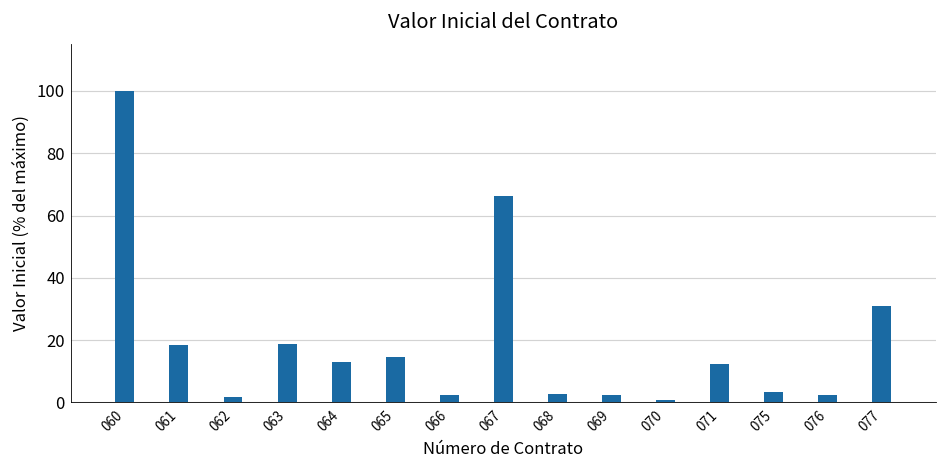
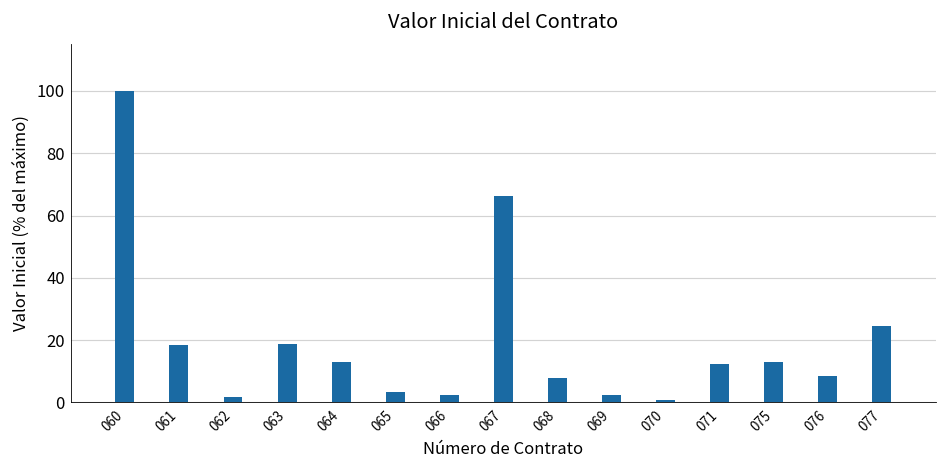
  {
    "060": 100,
    "061": 18,
    "062": 2,
    "063": 19,
    "064": 13,
-   "065": 15,
+   "065": 3,
    "066": 2,
    "067": 66,
-   "068": 3,
+   "068": 8,
    "069": 2,
    "071": 12,
-   "075": 3,
-   "076": 2,
-   "077": 31
+   "075": 13,
+   "076": 9,
+   "077": 25
  }
